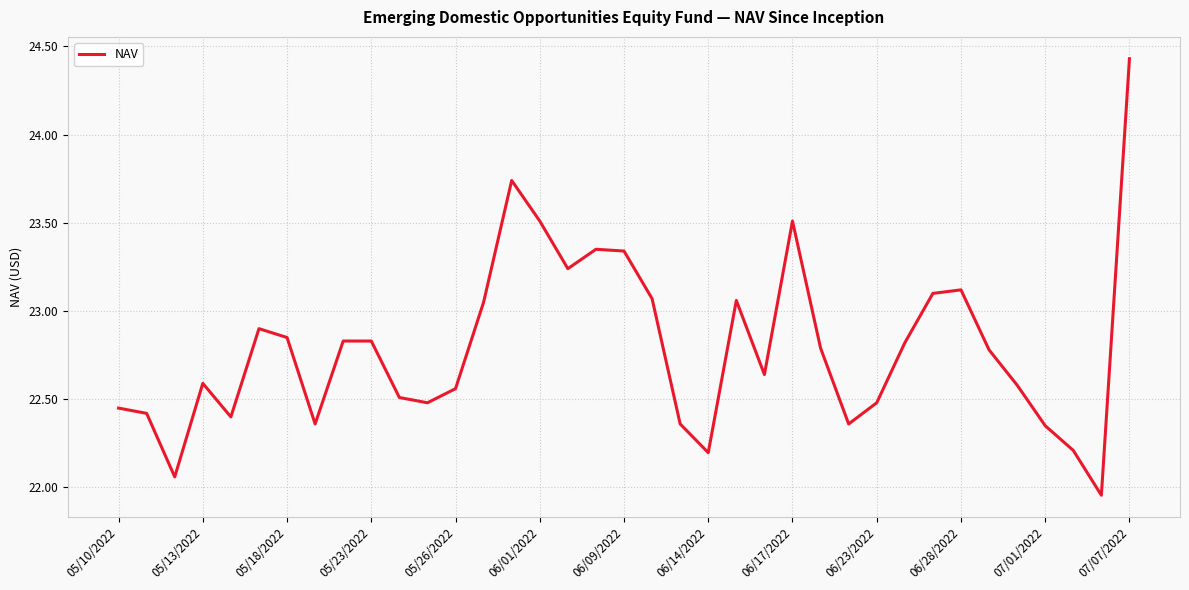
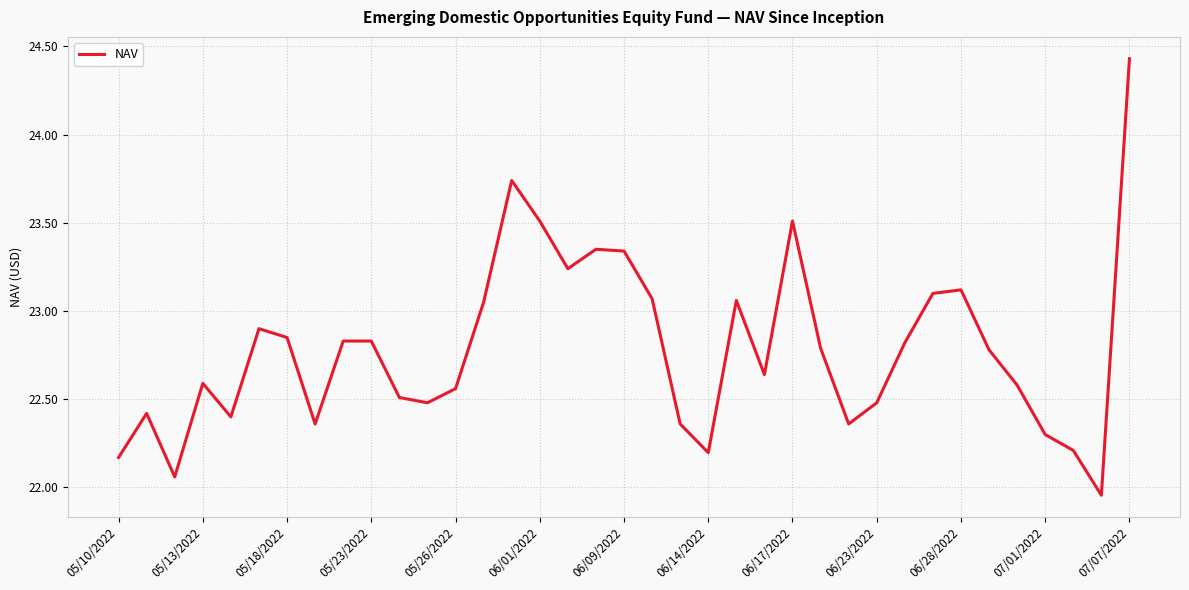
  {
-   "05/10/2022": 22.45,
+   "05/10/2022": 22.17,
    "05/13/2022": 22.59,
    "05/18/2022": 22.85,
    "05/23/2022": 22.83,
    "05/26/2022": 22.56,
    "06/01/2022": 23.51,
    "06/09/2022": 23.34,
    "06/14/2022": 22.20,
    "06/17/2022": 23.51,
    "06/23/2022": 22.48,
    "06/28/2022": 23.12,
-   "07/01/2022": 22.35,
+   "07/01/2022": 22.30,
    "07/07/2022": 24.43
  }
